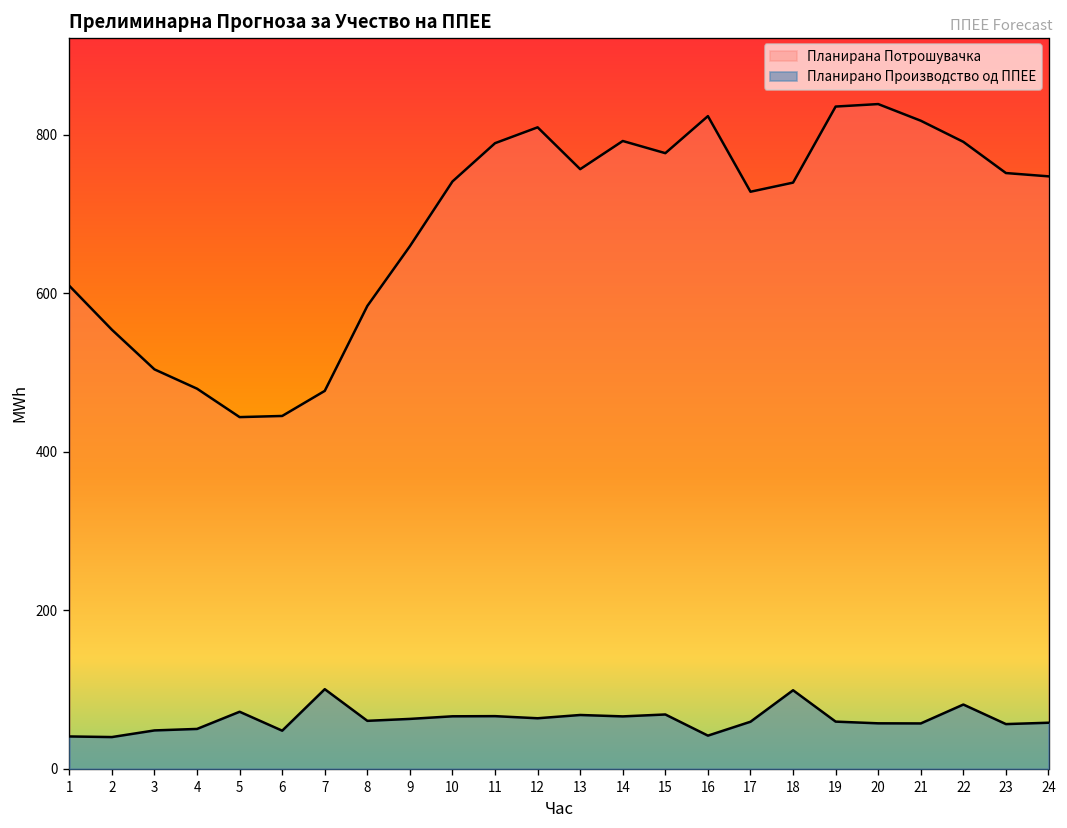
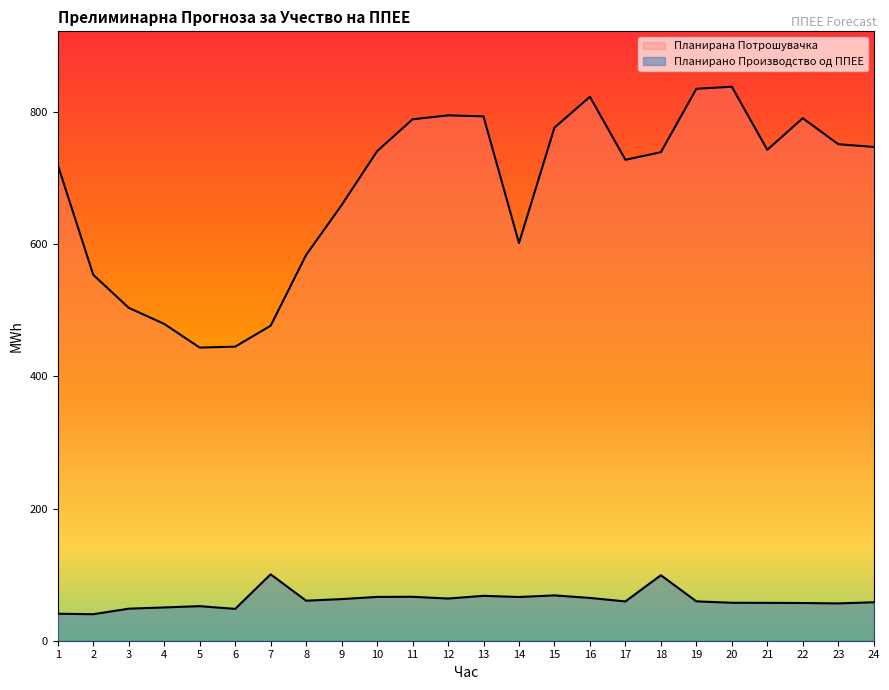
  {
    "Планирана Потрошувачка": {
-     "1": 610,
+     "1": 720,
      "2": 550,
      "3": 500,
      "4": 480,
      "5": 440,
      "6": 450,
      "7": 480,
      "8": 580,
      "9": 660,
      "10": 740,
      "11": 790,
-     "12": 810,
-     "13": 760,
-     "14": 790,
+     "12": 800,
+     "13": 790,
+     "14": 600,
      "15": 780,
      "16": 820,
      "17": 730,
      "18": 740,
      "19": 840,
      "20": 840,
-     "21": 820,
+     "21": 740,
      "22": 790,
      "23": 750,
      "24": 750
    },
    "Планирано Производство од ППЕЕ": {
      "1": 40,
      "2": 40,
      "3": 50,
      "4": 50,
-     "5": 70,
+     "5": 50,
      "6": 50,
      "7": 100,
      "8": 60,
      "9": 60,
      "10": 70,
      "11": 70,
      "12": 60,
      "13": 70,
      "14": 70,
      "15": 70,
-     "16": 40,
+     "16": 60,
      "17": 60,
      "18": 100,
      "19": 60,
      "20": 60,
      "21": 60,
-     "22": 80,
+     "22": 60,
      "23": 60,
      "24": 60
    }
  }
